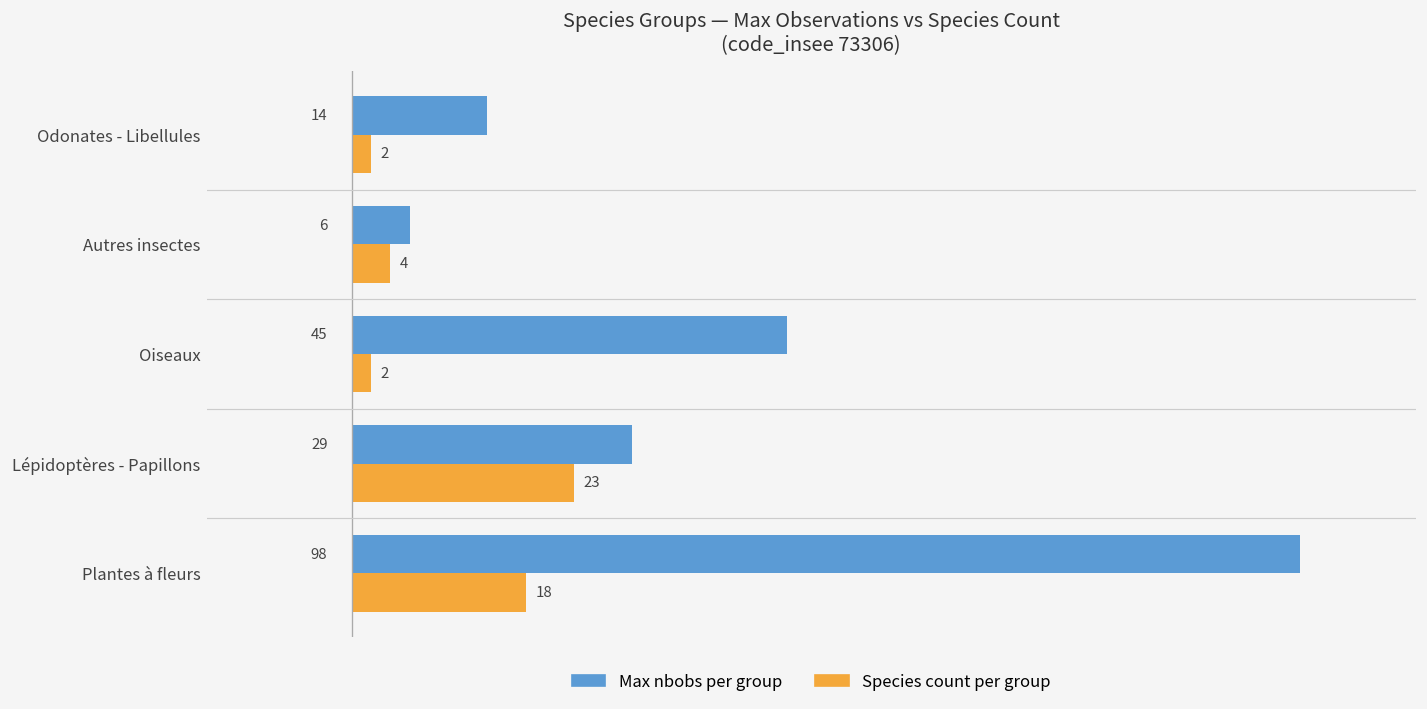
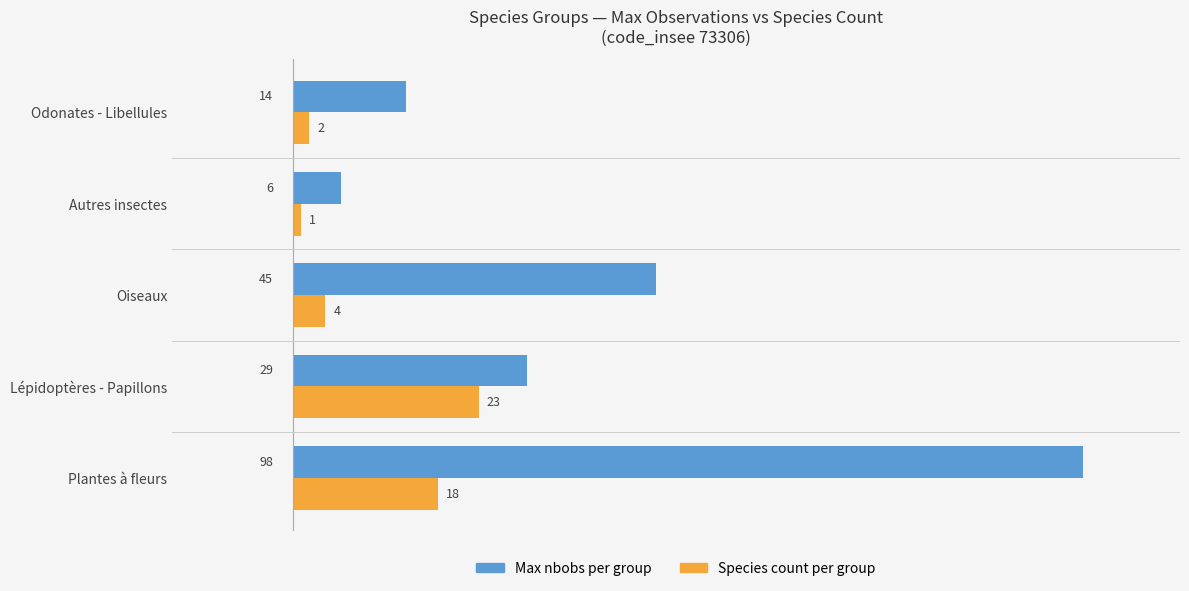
  {
    "Species count per group": {
      "Odonates - Libellules": 2,
-     "Autres insectes": 4,
-     "Oiseaux": 2,
+     "Autres insectes": 1,
+     "Oiseaux": 4,
      "Lépidoptères - Papillons": 23,
      "Plantes à fleurs": 18
    }
  }
